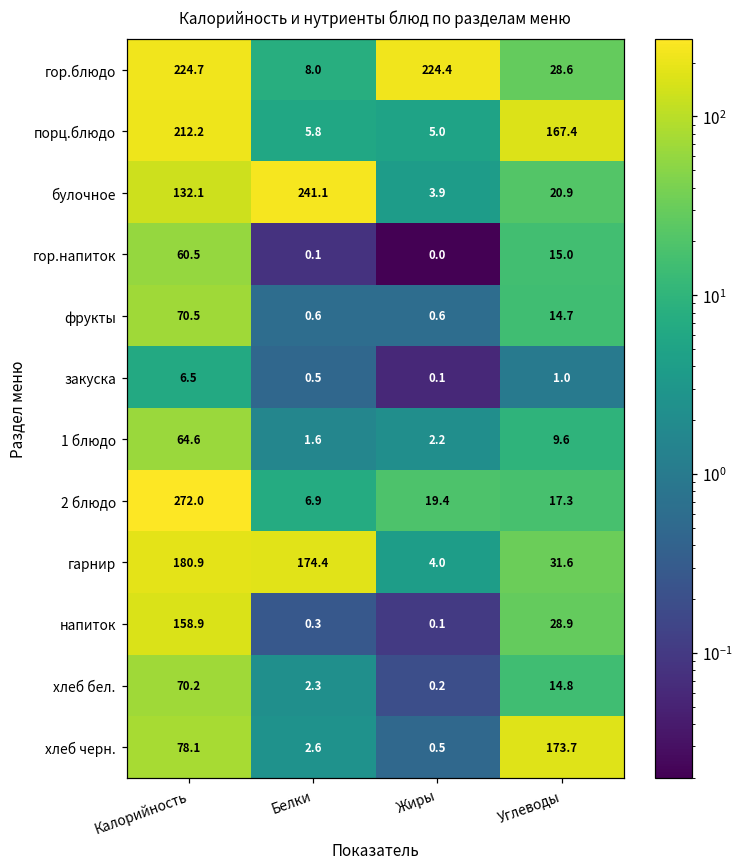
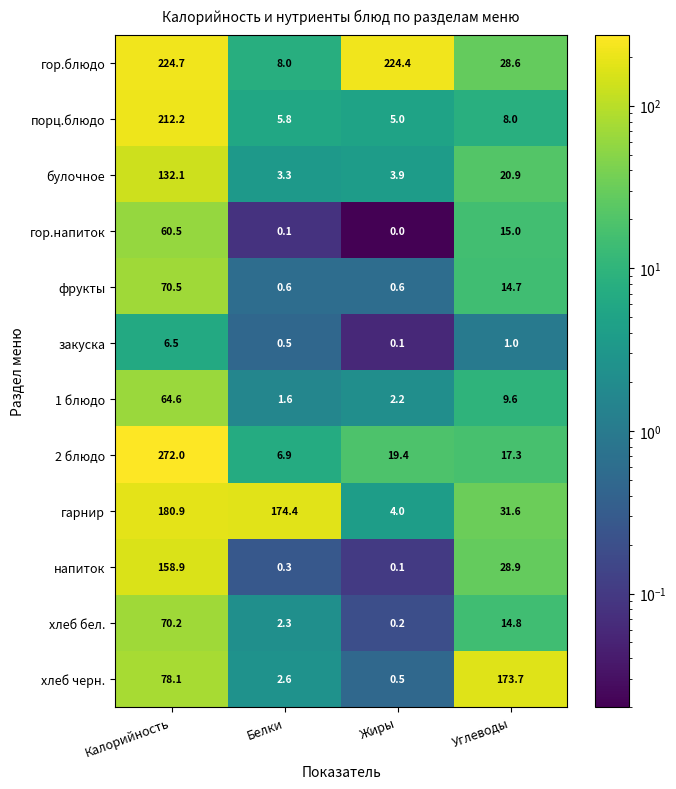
  {
    "гор.блюдо": {
      "Калорийность": 224.7,
      "Белки": 8.0,
      "Жиры": 224.4,
      "Углеводы": 28.6
    },
    "порц.блюдо": {
      "Калорийность": 212.2,
      "Белки": 5.8,
      "Жиры": 5.0,
-     "Углеводы": 167.4
+     "Углеводы": 8.0
    },
    "булочное": {
      "Калорийность": 132.1,
-     "Белки": 241.1,
+     "Белки": 3.3,
      "Жиры": 3.9,
      "Углеводы": 20.9
    },
    "гор.напиток": {
      "Калорийность": 60.5,
      "Белки": 0.1,
      "Жиры": 0.0,
      "Углеводы": 15.0
    },
    "фрукты": {
      "Калорийность": 70.5,
      "Белки": 0.6,
      "Жиры": 0.6,
      "Углеводы": 14.7
    },
    "закуска": {
      "Калорийность": 6.5,
      "Белки": 0.5,
      "Жиры": 0.1,
      "Углеводы": 1.0
    },
    "1 блюдо": {
      "Калорийность": 64.6,
      "Белки": 1.6,
      "Жиры": 2.2,
      "Углеводы": 9.6
    },
    "2 блюдо": {
      "Калорийность": 272.0,
      "Белки": 6.9,
      "Жиры": 19.4,
      "Углеводы": 17.3
    },
    "гарнир": {
      "Калорийность": 180.9,
      "Белки": 174.4,
      "Жиры": 4.0,
      "Углеводы": 31.6
    },
    "напиток": {
      "Калорийность": 158.9,
      "Белки": 0.3,
      "Жиры": 0.1,
      "Углеводы": 28.9
    },
    "хлеб бел.": {
      "Калорийность": 70.2,
      "Белки": 2.3,
      "Жиры": 0.2,
      "Углеводы": 14.8
    },
    "хлеб черн.": {
      "Калорийность": 78.1,
      "Белки": 2.6,
      "Жиры": 0.5,
      "Углеводы": 173.7
    }
  }
